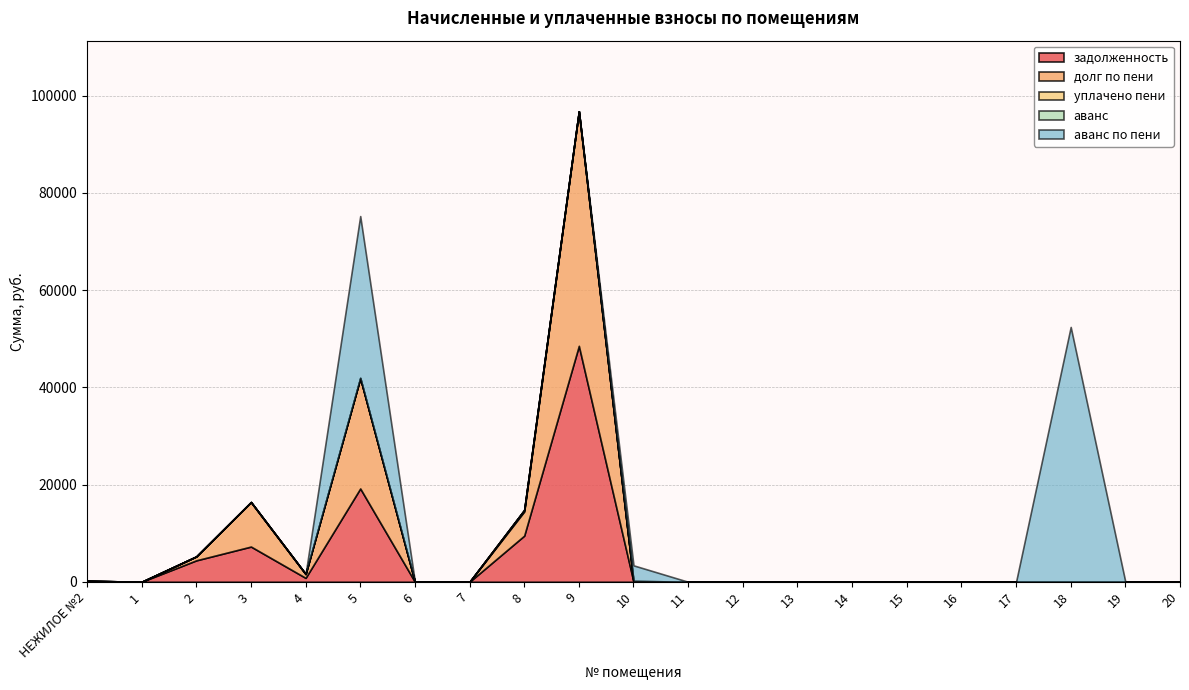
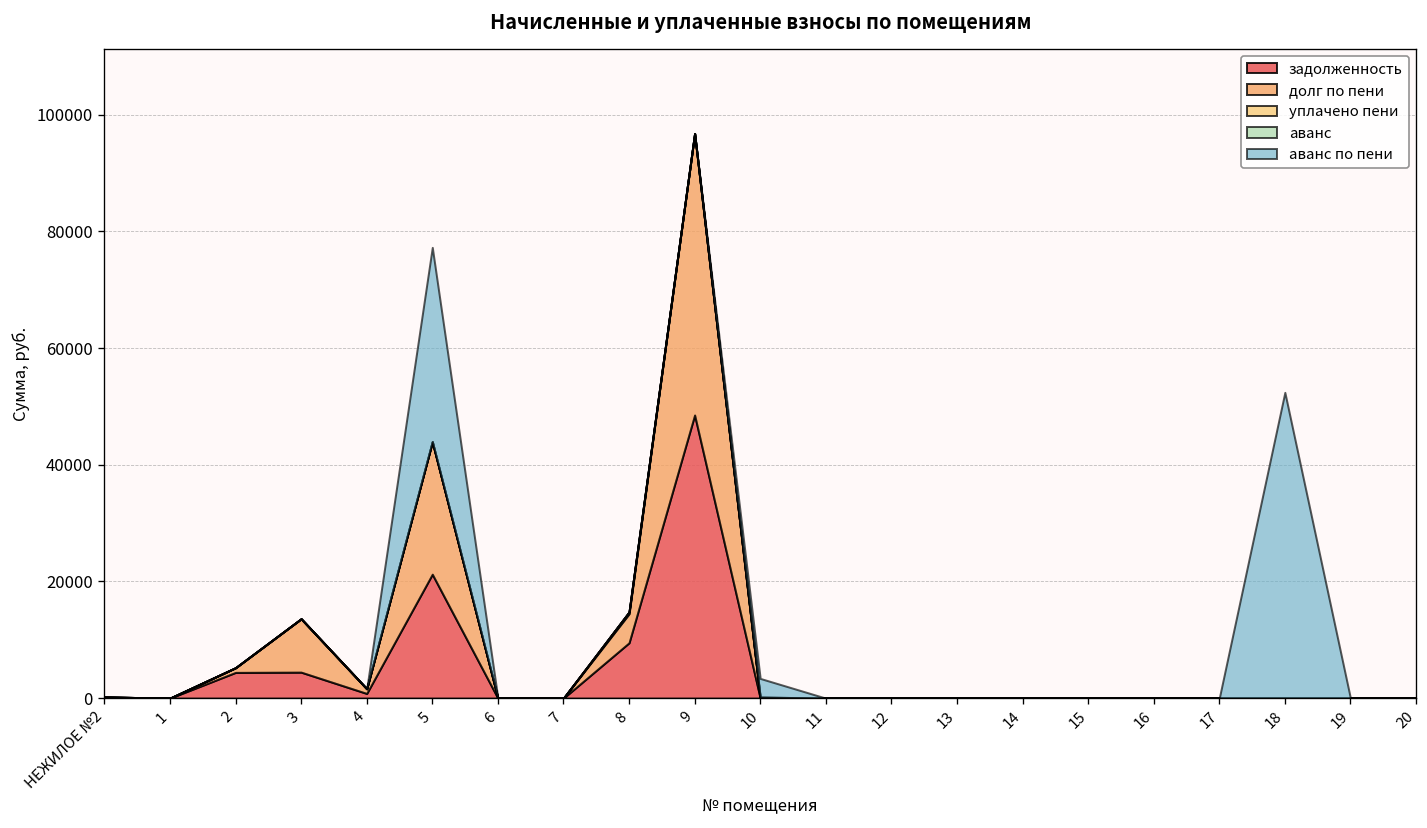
  {
    "задолженность": {
      "2": 4000,
-     "3": 7000,
+     "3": 4000,
      "4": 1000,
-     "5": 19000,
+     "5": 21000,
      "8": 9000,
      "9": 49000
    },
    "аванс по пени": {
      "5": 33000,
      "10": 3000,
      "18": 52000
    }
  }
